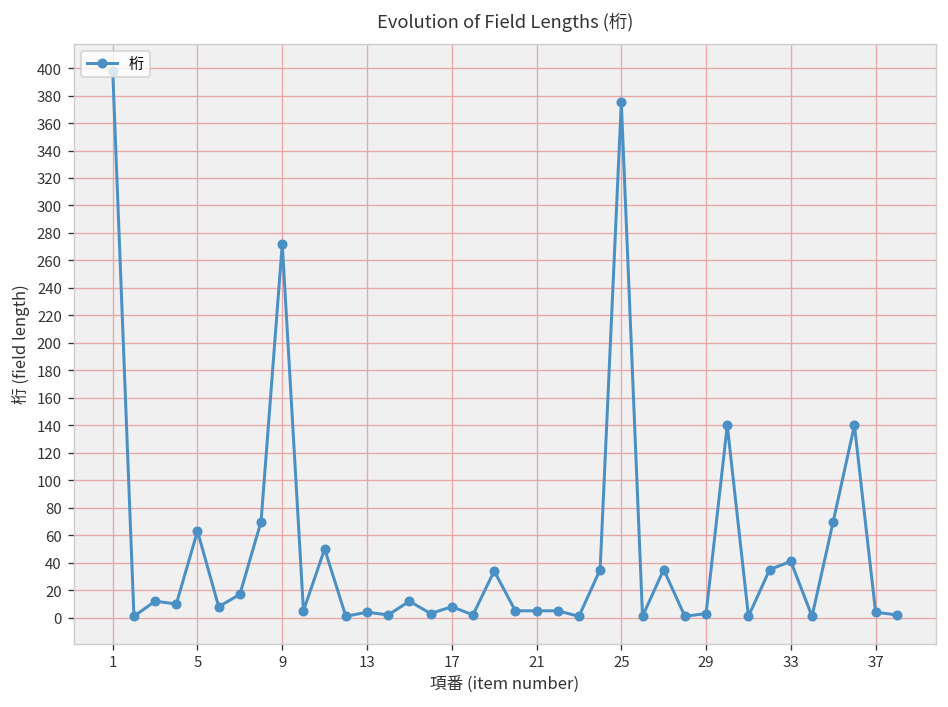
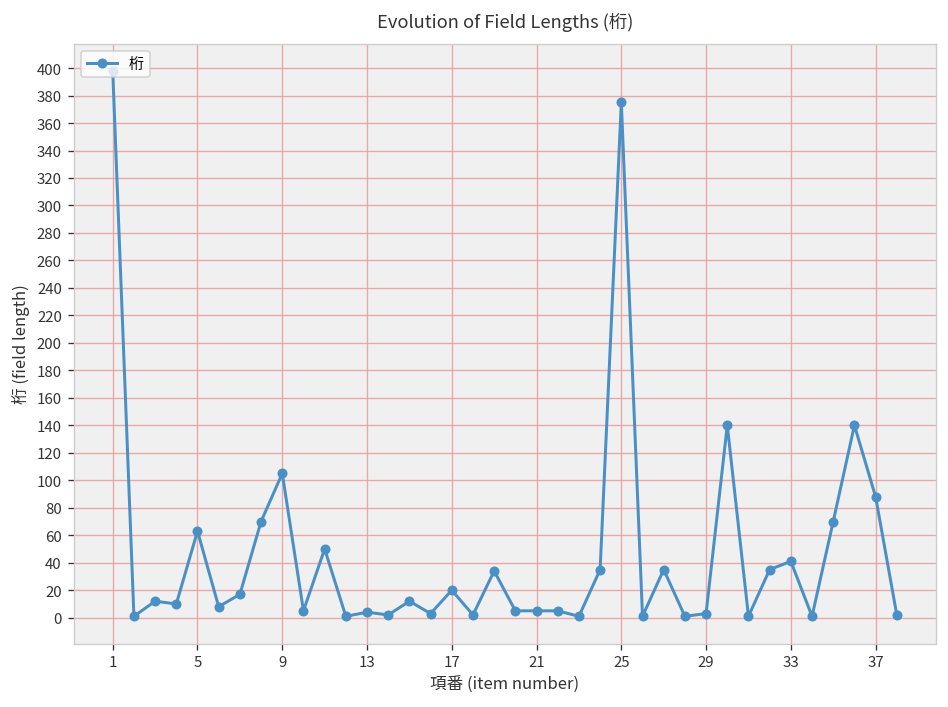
  {
    "5": 63,
-   "9": 272,
+   "9": 105,
    "13": 4,
-   "17": 8,
+   "17": 20,
    "21": 5,
    "25": 375,
    "29": 3,
    "33": 41,
-   "37": 4
+   "37": 88
  }
